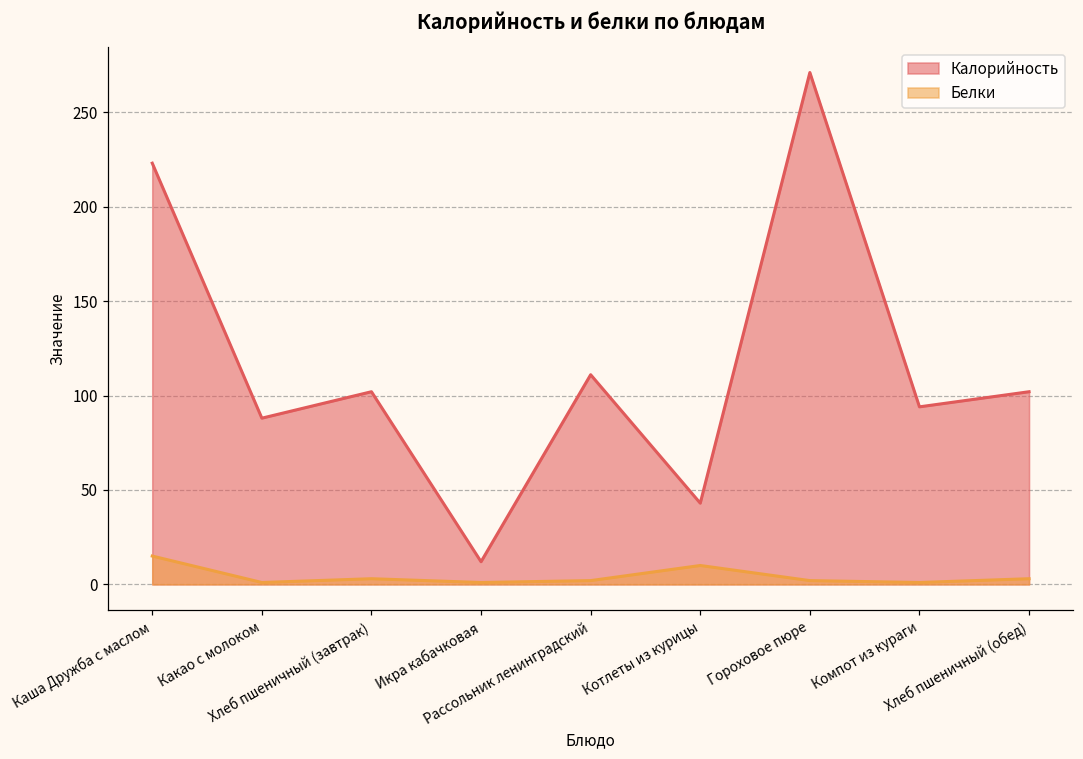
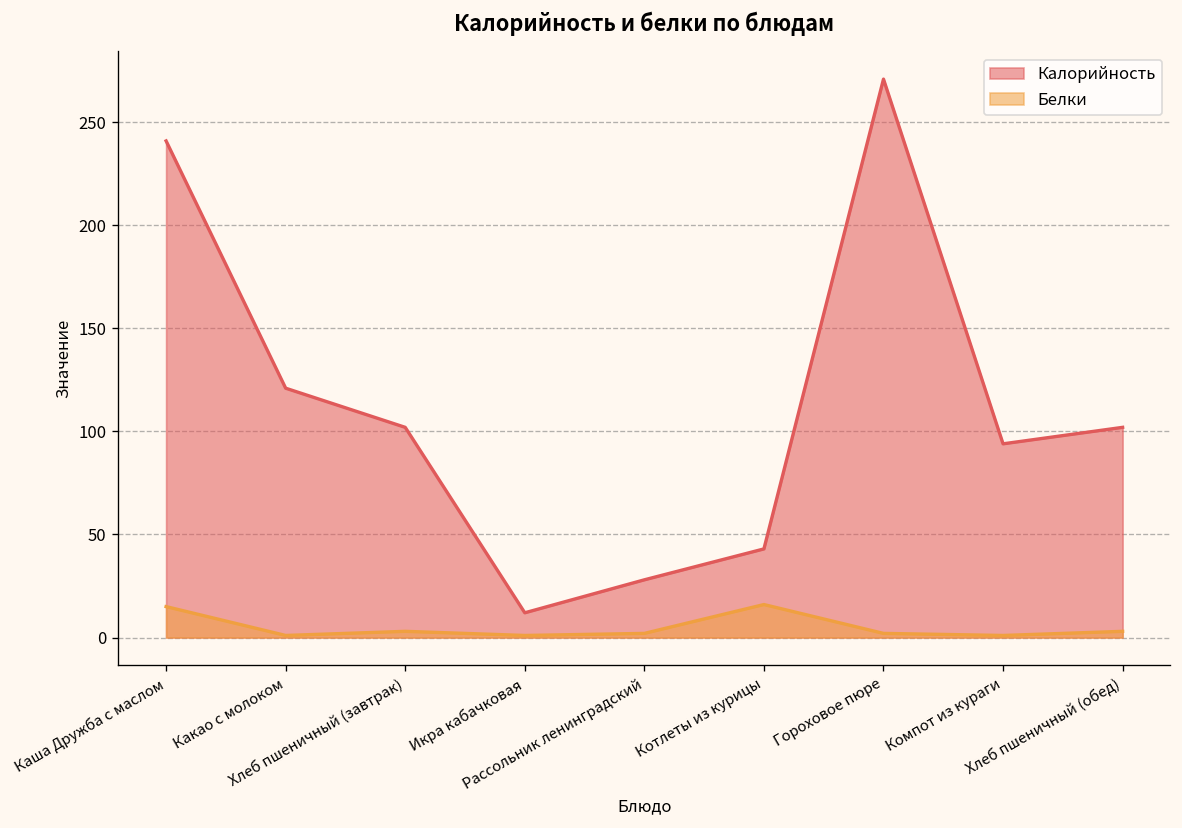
  {
    "Калорийность": {
-     "Каша Дружба с маслом": 223,
-     "Какао с молоком": 88,
+     "Каша Дружба с маслом": 241,
+     "Какао с молоком": 121,
      "Хлеб пшеничный (завтрак)": 102,
      "Икра кабачковая": 12,
-     "Рассольник ленинградский": 111,
+     "Рассольник ленинградский": 28,
      "Котлеты из курицы": 43,
      "Гороховое пюре": 271,
      "Компот из кураги": 94,
      "Хлеб пшеничный (обед)": 102
    },
    "Белки": {
      "Каша Дружба с маслом": 15,
      "Какао с молоком": 1,
      "Хлеб пшеничный (завтрак)": 3,
      "Икра кабачковая": 1,
      "Рассольник ленинградский": 2,
-     "Котлеты из курицы": 10,
+     "Котлеты из курицы": 16,
      "Гороховое пюре": 2,
      "Компот из кураги": 1,
      "Хлеб пшеничный (обед)": 3
    }
  }
